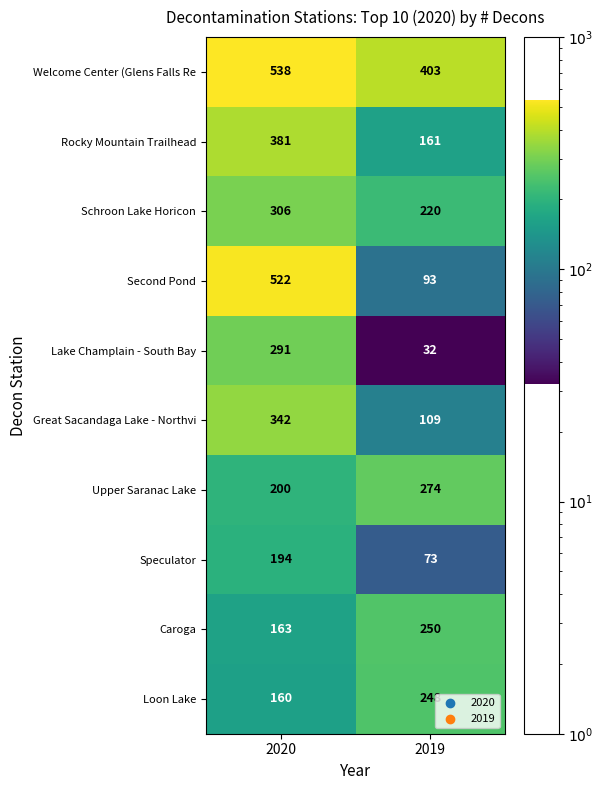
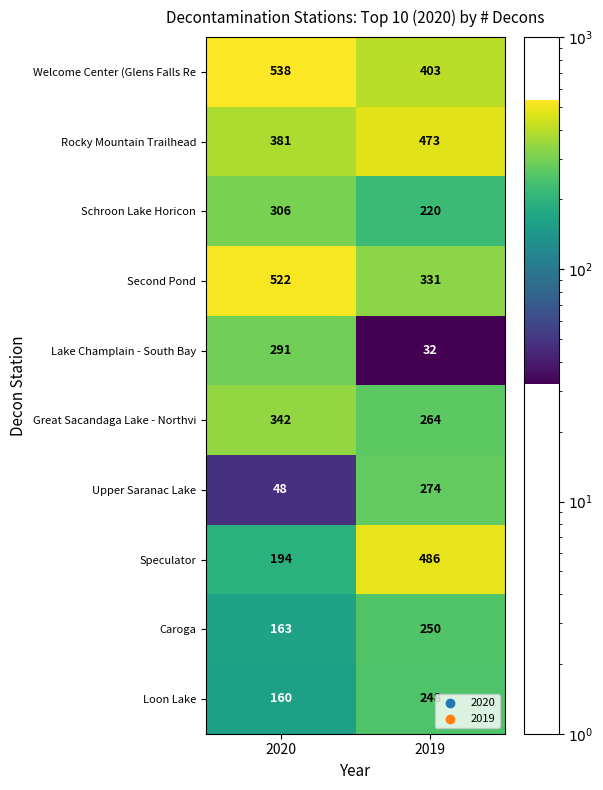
  {
    "Welcome Center (Glens Falls Re": {
      "2020": 538,
      "2019": 403
    },
    "Rocky Mountain Trailhead": {
      "2020": 381,
-     "2019": 161
+     "2019": 473
    },
    "Schroon Lake Horicon": {
      "2020": 306,
      "2019": 220
    },
    "Second Pond": {
      "2020": 522,
-     "2019": 93
+     "2019": 331
    },
    "Lake Champlain - South Bay": {
      "2020": 291,
      "2019": 32
    },
    "Great Sacandaga Lake - Northvi": {
      "2020": 342,
-     "2019": 109
+     "2019": 264
    },
    "Upper Saranac Lake": {
-     "2020": 200,
+     "2020": 48,
      "2019": 274
    },
    "Speculator": {
      "2020": 194,
-     "2019": 73
+     "2019": 486
    },
    "Caroga": {
      "2020": 163,
      "2019": 250
    },
    "Loon Lake": {
      "2020": 160
    }
  }
